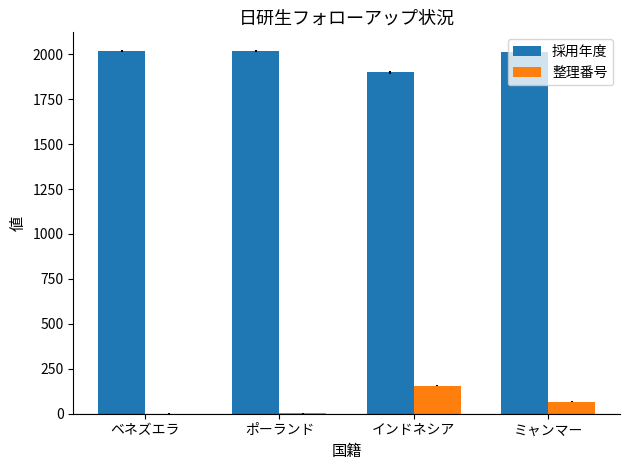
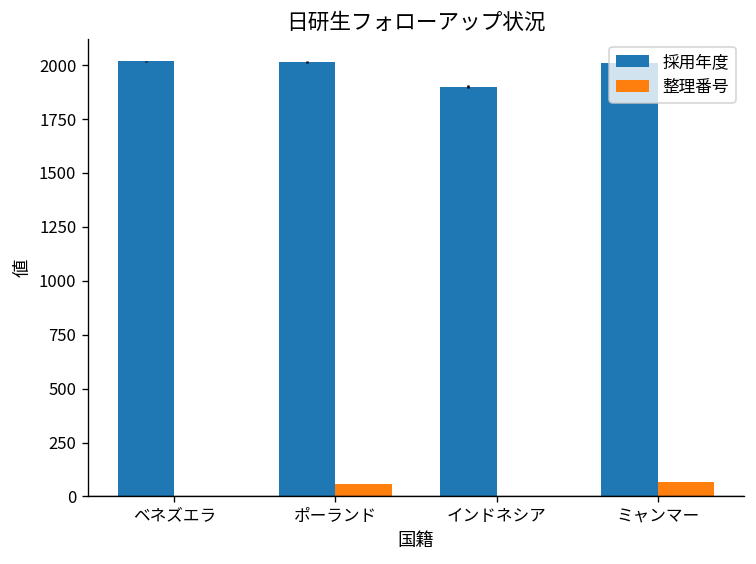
  {
    "採用年度": {
      "ベネズエラ": 2020,
      "ポーランド": 2020,
      "インドネシア": 1900
    },
    "整理番号": {
-     "ポーランド": 0,
-     "インドネシア": 160,
+     "ポーランド": 60,
+     "インドネシア": 0,
      "ミャンマー": 70
    }
  }
